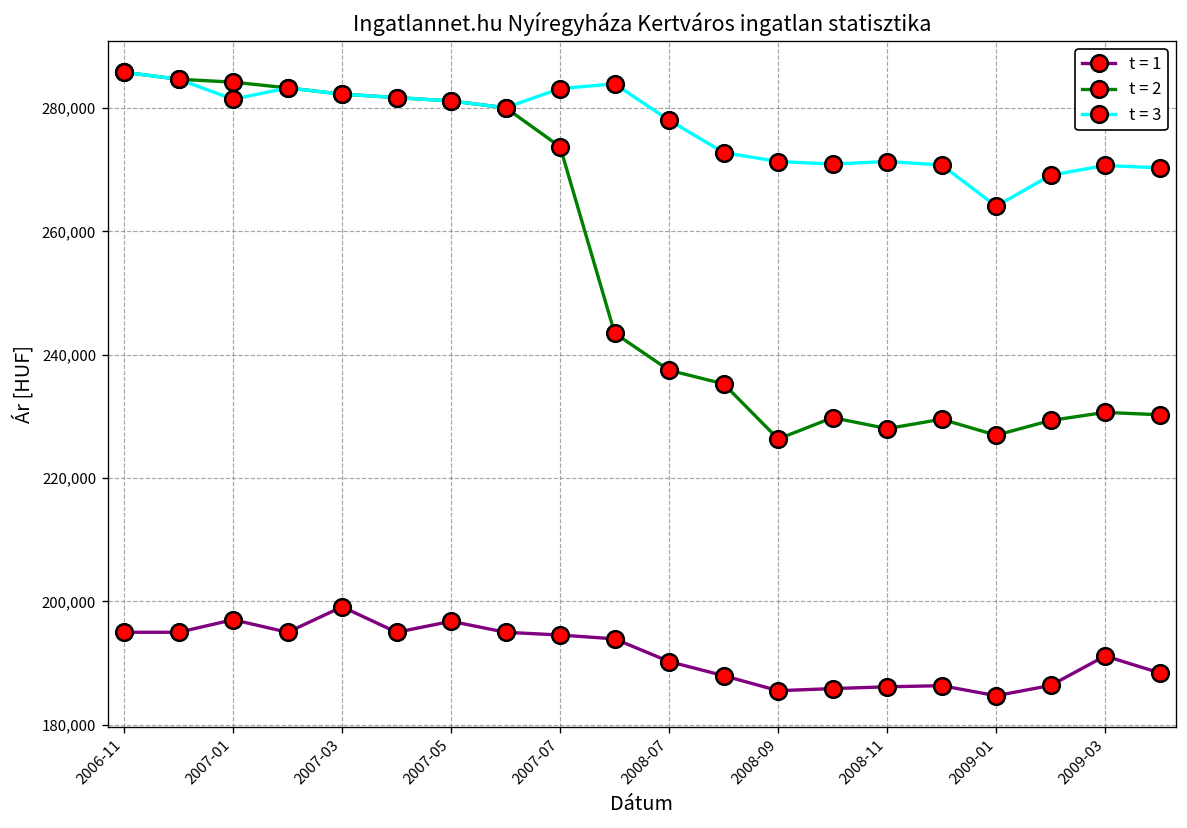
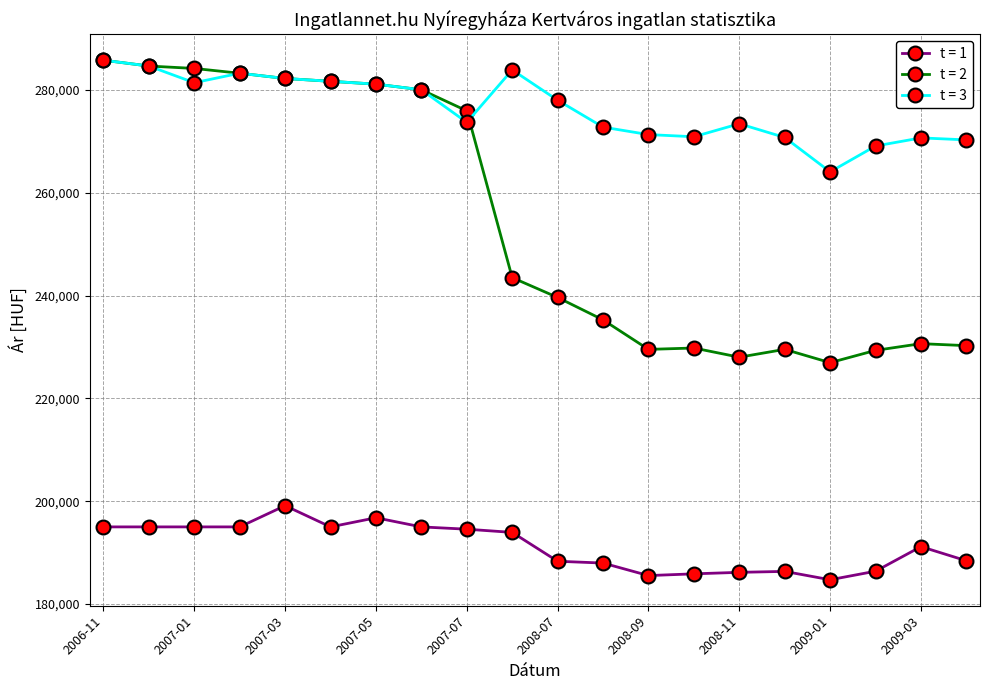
  {
    "t = 1": {
      "2006-11": "195,000",
-     "2007-01": "197,000",
+     "2007-01": "195,000",
      "2007-03": "199,000",
      "2007-05": "197,000",
      "2007-07": "195,000",
-     "2008-07": "190,000",
+     "2008-07": "188,000",
      "2008-09": "186,000",
      "2008-11": "186,000",
      "2009-01": "185,000",
      "2009-03": "191,000"
    },
    "t = 2": {
      "2007-01": "284,000",
-     "2007-07": "274,000",
-     "2008-07": "237,000",
-     "2008-09": "226,000",
+     "2007-07": "276,000",
+     "2008-07": "240,000",
+     "2008-09": "230,000",
      "2008-11": "228,000",
      "2009-01": "227,000",
      "2009-03": "231,000"
    },
    "t = 3": {
      "2007-01": "281,000",
-     "2007-07": "283,000",
+     "2007-07": "274,000",
      "2008-07": "278,000",
      "2008-09": "271,000",
-     "2008-11": "271,000",
+     "2008-11": "273,000",
      "2009-01": "264,000",
      "2009-03": "271,000"
    }
  }
